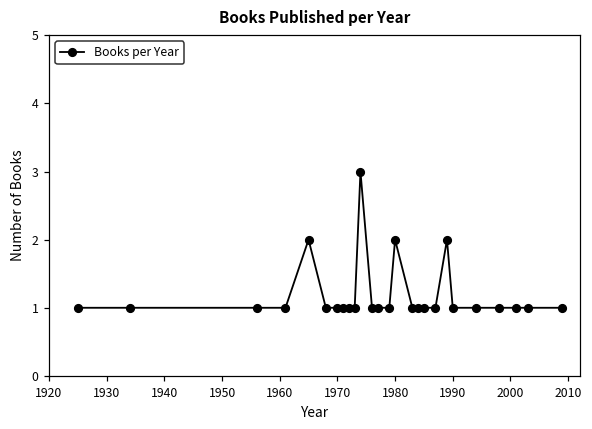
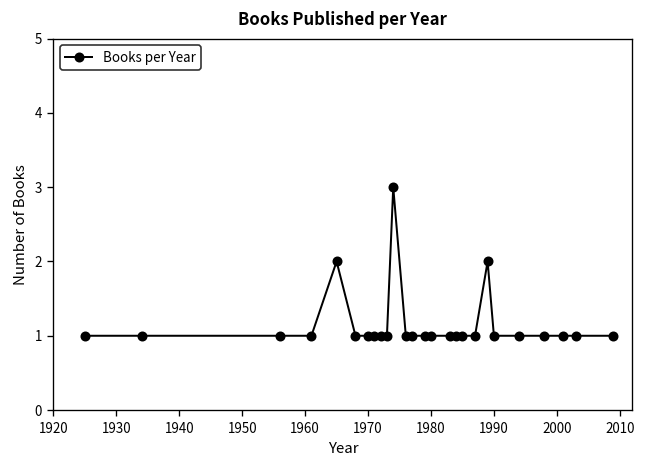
  {
    "1970": 1,
-   "1980": 2,
+   "1980": 1,
    "1990": 1
  }
